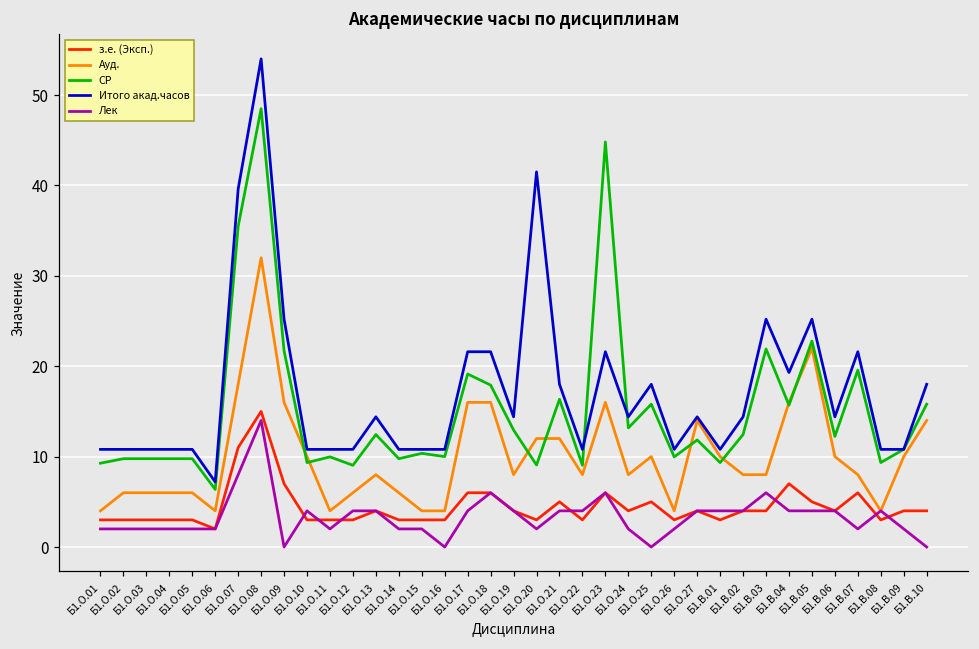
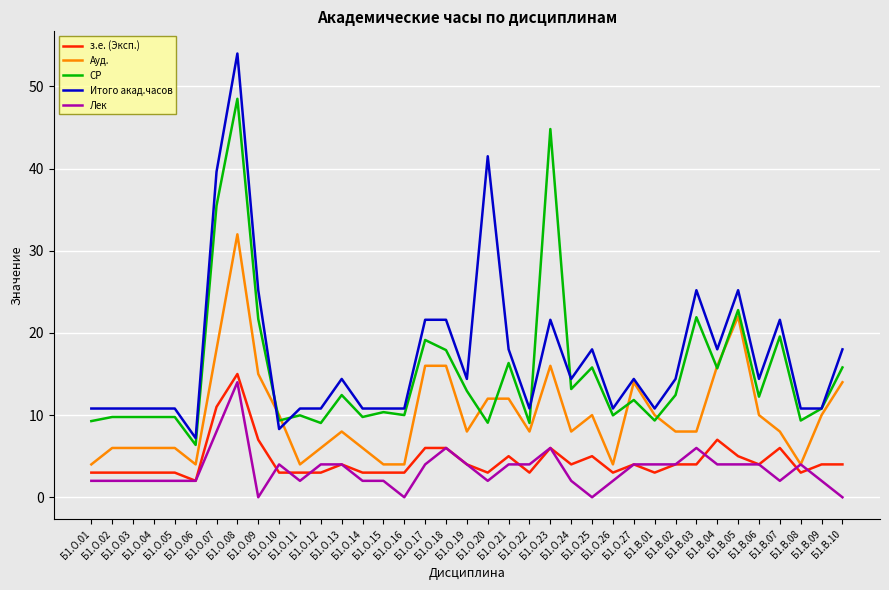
  {
    "з.е. (Эксп.)": {
      "Б1.О.01": 3,
      "Б1.О.02": 3,
      "Б1.О.03": 3,
      "Б1.О.04": 3,
      "Б1.О.05": 3,
      "Б1.О.07": 11,
      "Б1.О.08": 15,
      "Б1.О.09": 7,
      "Б1.О.10": 3,
      "Б1.О.11": 3,
      "Б1.О.12": 3,
      "Б1.О.14": 3,
      "Б1.О.15": 3,
      "Б1.О.16": 3,
      "Б1.О.17": 6,
      "Б1.О.20": 3,
      "Б1.О.21": 5,
      "Б1.О.22": 3,
      "Б1.О.24": 4,
      "Б1.О.25": 5,
      "Б1.О.26": 3,
      "Б1.В.01": 3,
      "Б1.В.03": 4,
      "Б1.В.04": 7,
      "Б1.В.05": 5,
      "Б1.В.07": 6,
      "Б1.В.08": 3,
      "Б1.В.09": 4,
      "Б1.В.10": 4
    },
    "Ауд.": {
      "Б1.О.01": 4,
      "Б1.О.02": 6,
      "Б1.О.03": 6,
      "Б1.О.04": 6,
      "Б1.О.05": 6,
      "Б1.О.06": 4,
      "Б1.О.07": 18,
      "Б1.О.08": 32,
-     "Б1.О.09": 16,
+     "Б1.О.09": 15,
      "Б1.О.10": 10,
      "Б1.О.11": 4,
      "Б1.О.12": 6,
      "Б1.О.13": 8,
      "Б1.О.14": 6,
      "Б1.О.15": 4,
      "Б1.О.16": 4,
      "Б1.О.17": 16,
      "Б1.О.18": 16,
      "Б1.О.19": 8,
      "Б1.О.20": 12,
      "Б1.О.21": 12,
      "Б1.О.22": 8,
      "Б1.О.23": 16,
      "Б1.О.24": 8,
      "Б1.О.25": 10,
      "Б1.О.26": 4,
      "Б1.О.27": 14,
      "Б1.В.01": 10,
      "Б1.В.02": 8,
      "Б1.В.03": 8,
      "Б1.В.05": 22,
      "Б1.В.06": 10,
      "Б1.В.07": 8,
      "Б1.В.09": 10,
      "Б1.В.10": 14
    },
    "СР": {
      "Б1.О.01": 9,
      "Б1.О.02": 10,
      "Б1.О.03": 10,
      "Б1.О.04": 10,
      "Б1.О.05": 10,
      "Б1.О.06": 6,
      "Б1.О.07": 35,
      "Б1.О.08": 48,
      "Б1.О.09": 22,
      "Б1.О.10": 9,
      "Б1.О.11": 10,
      "Б1.О.12": 9,
      "Б1.О.13": 12,
      "Б1.О.14": 10,
      "Б1.О.15": 10,
      "Б1.О.16": 10,
      "Б1.О.17": 19,
      "Б1.О.18": 18,
      "Б1.О.19": 13,
      "Б1.О.20": 9,
      "Б1.О.21": 16,
      "Б1.О.22": 9,
      "Б1.О.23": 45,
      "Б1.О.24": 13,
      "Б1.О.25": 16,
      "Б1.О.26": 10,
      "Б1.О.27": 12,
      "Б1.В.01": 9,
      "Б1.В.02": 12,
      "Б1.В.03": 22,
      "Б1.В.05": 23,
      "Б1.В.06": 12,
      "Б1.В.07": 20,
      "Б1.В.08": 9,
      "Б1.В.10": 16
    },
    "Итого акад.часов": {
      "Б1.О.01": 11,
      "Б1.О.02": 11,
      "Б1.О.03": 11,
      "Б1.О.04": 11,
      "Б1.О.05": 11,
      "Б1.О.06": 7,
      "Б1.О.07": 40,
      "Б1.О.08": 54,
      "Б1.О.09": 25,
-     "Б1.О.10": 11,
+     "Б1.О.10": 8,
      "Б1.О.11": 11,
      "Б1.О.12": 11,
      "Б1.О.13": 14,
      "Б1.О.14": 11,
      "Б1.О.15": 11,
      "Б1.О.16": 11,
      "Б1.О.17": 22,
      "Б1.О.18": 22,
      "Б1.О.19": 14,
      "Б1.О.20": 42,
      "Б1.О.21": 18,
      "Б1.О.22": 11,
      "Б1.О.23": 22,
      "Б1.О.24": 14,
      "Б1.О.25": 18,
      "Б1.О.26": 11,
      "Б1.О.27": 14,
      "Б1.В.01": 11,
      "Б1.В.02": 14,
      "Б1.В.03": 25,
-     "Б1.В.04": 19,
+     "Б1.В.04": 18,
      "Б1.В.05": 25,
      "Б1.В.06": 14,
      "Б1.В.07": 22,
      "Б1.В.08": 11,
      "Б1.В.10": 18
    },
    "Лек": {
      "Б1.О.01": 2,
      "Б1.О.02": 2,
      "Б1.О.03": 2,
      "Б1.О.04": 2,
      "Б1.О.05": 2,
      "Б1.О.07": 8,
      "Б1.О.08": 14,
      "Б1.О.09": 0,
      "Б1.О.10": 4,
      "Б1.О.11": 2,
      "Б1.О.12": 4,
      "Б1.О.14": 2,
      "Б1.О.15": 2,
      "Б1.О.16": 0,
      "Б1.О.17": 4,
      "Б1.О.20": 2,
      "Б1.О.21": 4,
      "Б1.О.22": 4,
      "Б1.О.24": 2,
      "Б1.О.25": 0,
      "Б1.О.26": 2,
      "Б1.В.01": 4,
      "Б1.В.03": 6,
      "Б1.В.04": 4,
      "Б1.В.05": 4,
      "Б1.В.07": 2,
      "Б1.В.09": 2,
      "Б1.В.10": 0
    }
  }
